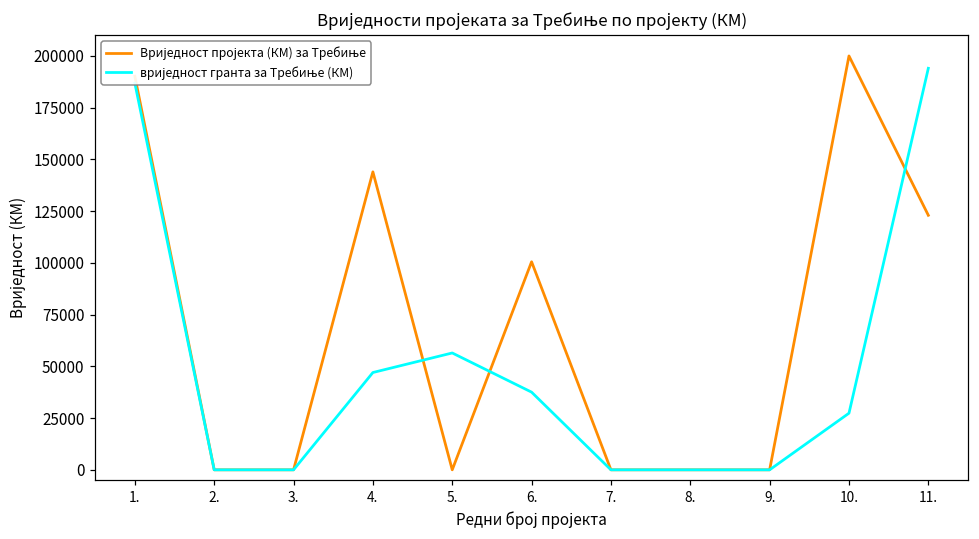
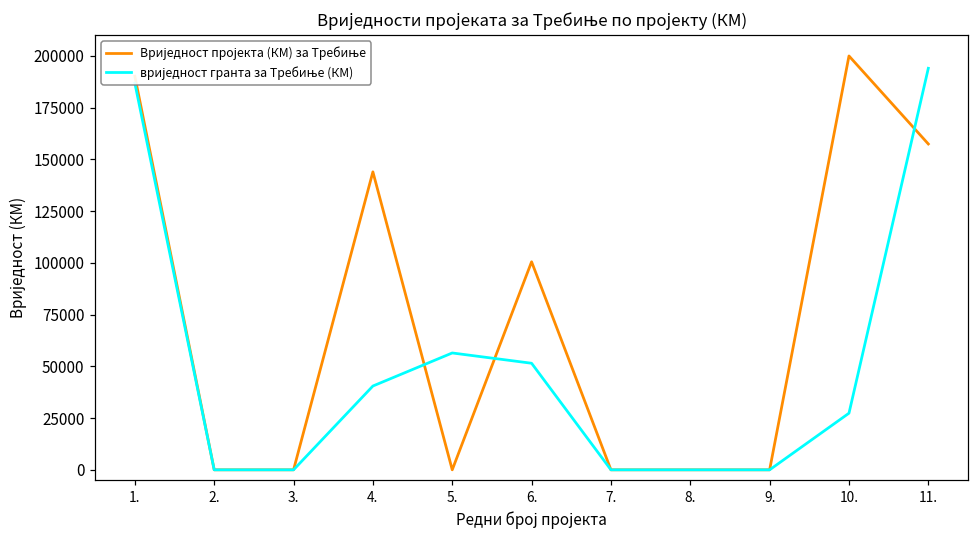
  {
    "Вриједност пројекта (КМ) за Требиње": {
      "4.": 144000,
      "5.": 0,
      "6.": 101000,
      "10.": 200000,
-     "11.": 123000
+     "11.": 157000
    },
    "вриједност гранта за Требиње (КМ)": {
      "1.": 187000,
-     "4.": 47000,
+     "4.": 41000,
      "5.": 56000,
-     "6.": 38000,
+     "6.": 52000,
      "10.": 27000,
      "11.": 194000
    }
  }
